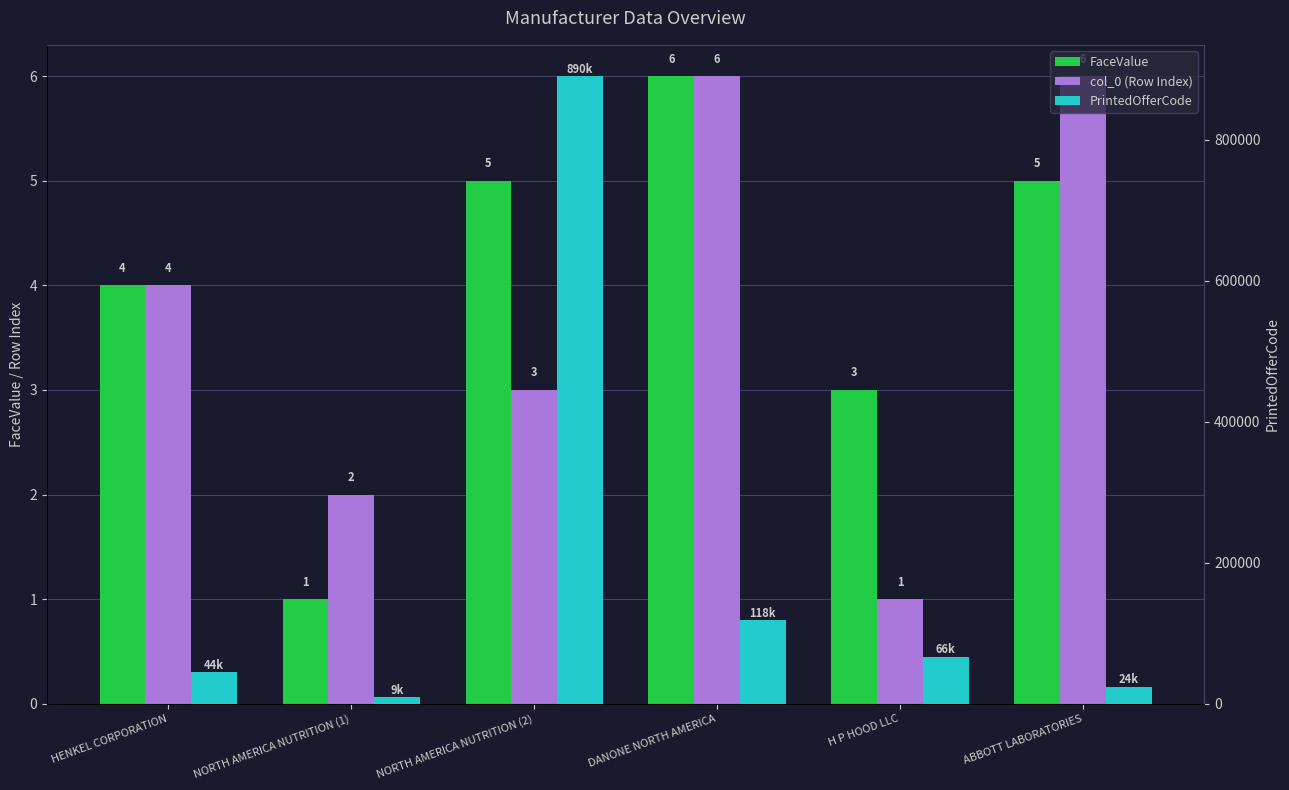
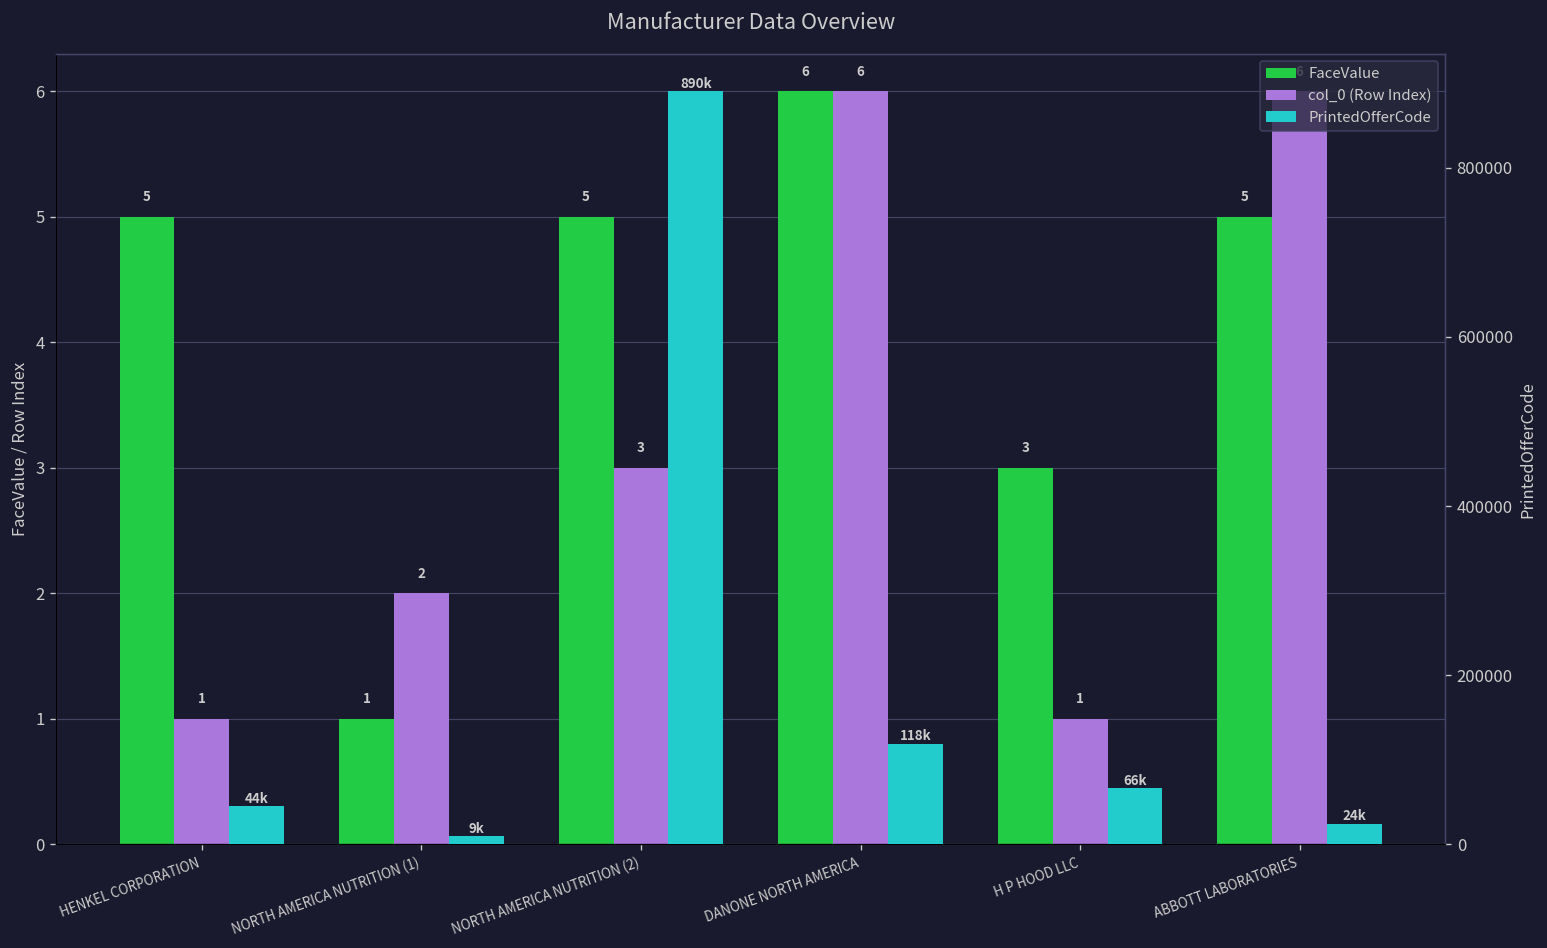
  {
    "FaceValue": {
-     "HENKEL CORPORATION": "4",
+     "HENKEL CORPORATION": "5",
      "NORTH AMERICA NUTRITION (1)": "1",
      "NORTH AMERICA NUTRITION (2)": "5",
      "DANONE NORTH AMERICA": "6",
      "H P HOOD LLC": "3",
      "ABBOTT LABORATORIES": "5"
    },
    "col_0 (Row Index)": {
-     "HENKEL CORPORATION": "4",
+     "HENKEL CORPORATION": "1",
      "NORTH AMERICA NUTRITION (1)": "2",
      "NORTH AMERICA NUTRITION (2)": "3",
      "DANONE NORTH AMERICA": "6",
      "H P HOOD LLC": "1"
    },
    "PrintedOfferCode": {
      "NORTH AMERICA NUTRITION (1)": "9k",
      "NORTH AMERICA NUTRITION (2)": "890k",
      "ABBOTT LABORATORIES": "24k"
    }
  }
